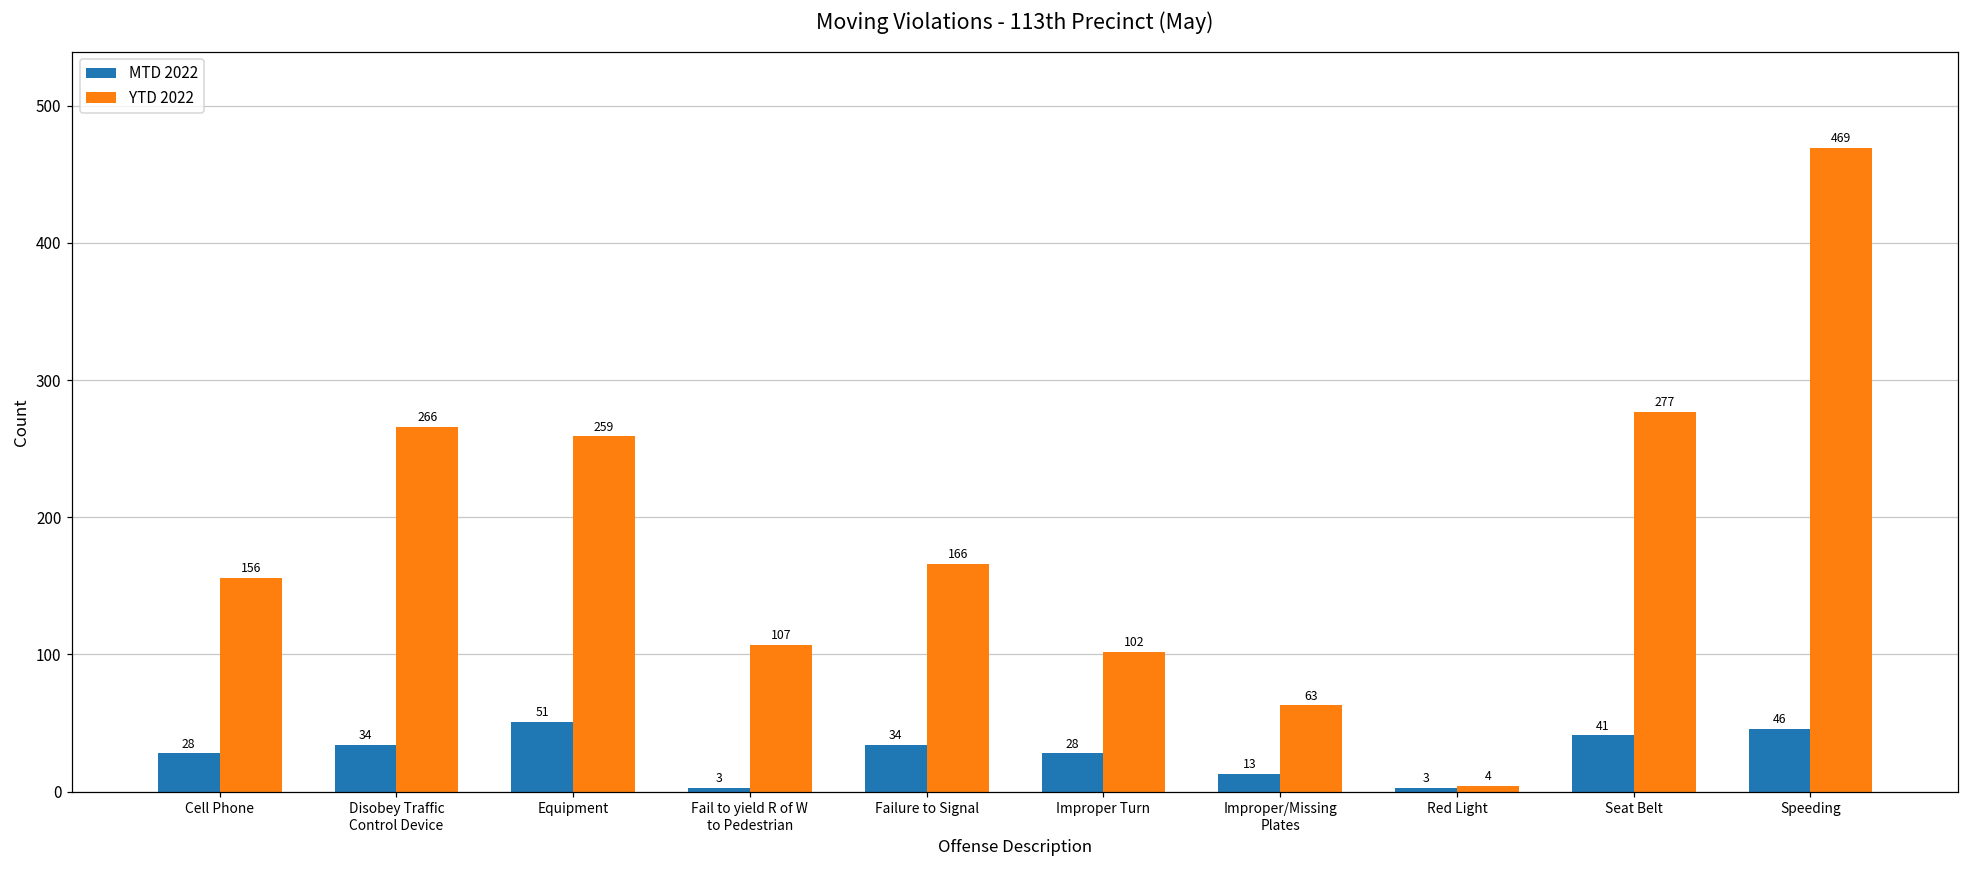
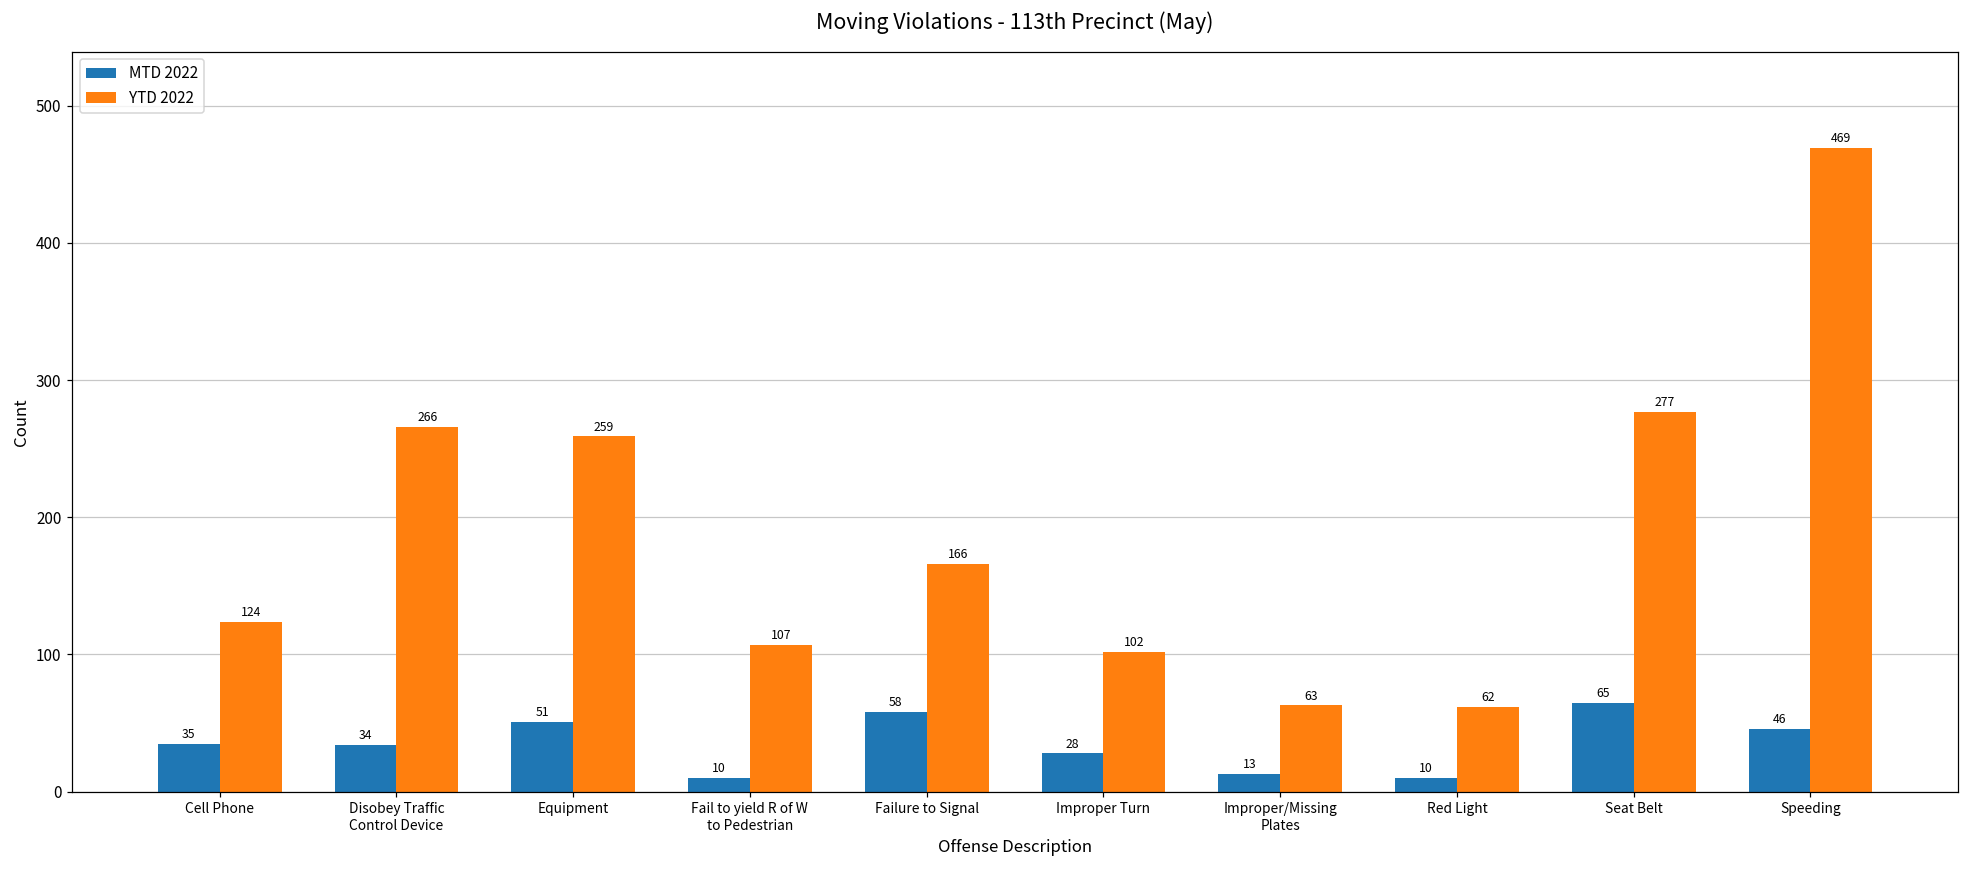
  {
    "MTD 2022": {
-     "Cell Phone": 28,
+     "Cell Phone": 35,
      "Disobey Traffic Control Device": 34,
      "Equipment": 51,
-     "Fail to yield R of W to Pedestrian": 3,
-     "Failure to Signal": 34,
+     "Fail to yield R of W to Pedestrian": 10,
+     "Failure to Signal": 58,
      "Improper Turn": 28,
      "Improper/Missing Plates": 13,
-     "Red Light": 3,
-     "Seat Belt": 41,
+     "Red Light": 10,
+     "Seat Belt": 65,
      "Speeding": 46
    },
    "YTD 2022": {
-     "Cell Phone": 156,
+     "Cell Phone": 124,
      "Disobey Traffic Control Device": 266,
      "Equipment": 259,
      "Fail to yield R of W to Pedestrian": 107,
      "Failure to Signal": 166,
      "Improper Turn": 102,
      "Improper/Missing Plates": 63,
-     "Red Light": 4,
+     "Red Light": 62,
      "Seat Belt": 277,
      "Speeding": 469
    }
  }
